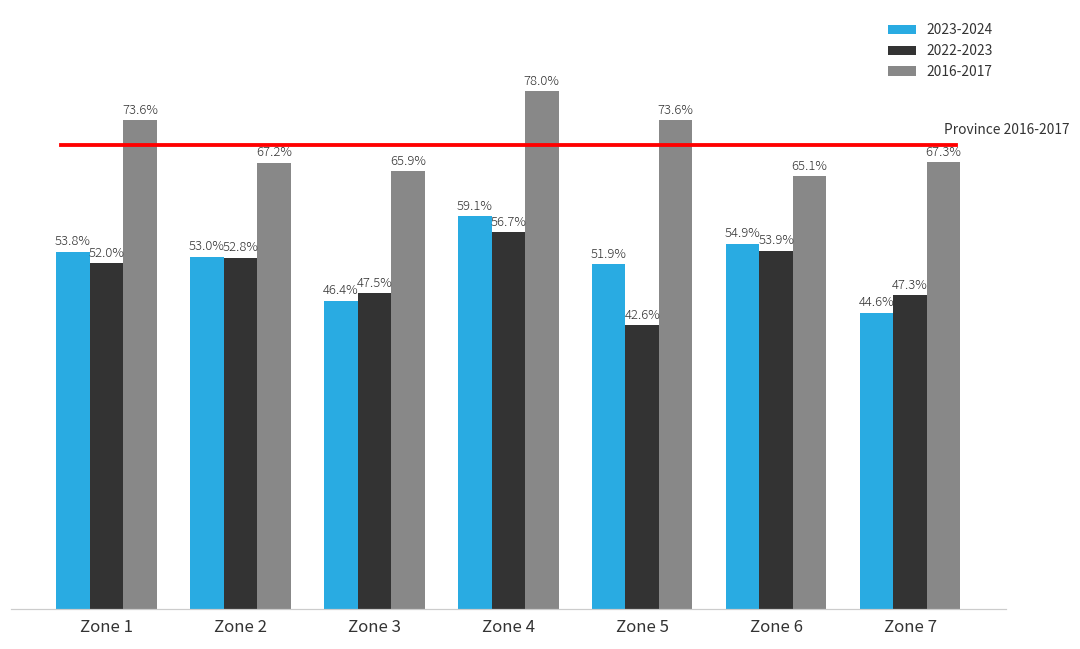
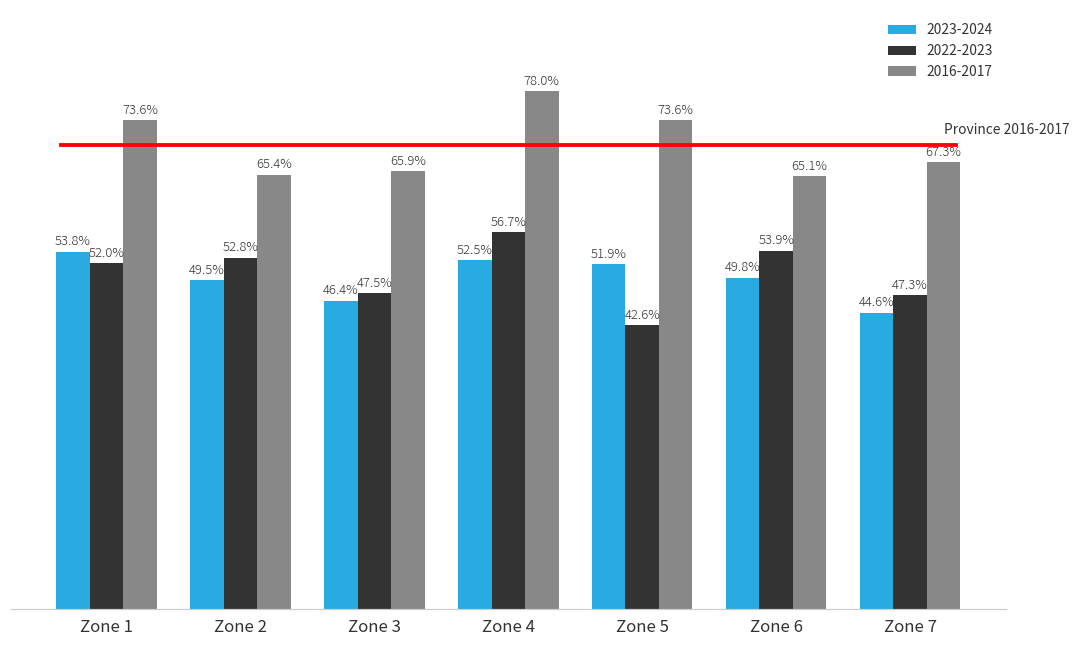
  {
    "2023-2024": {
      "Zone 1": "53.8%",
-     "Zone 2": "53.0%",
+     "Zone 2": "49.5%",
      "Zone 3": "46.4%",
-     "Zone 4": "59.1%",
+     "Zone 4": "52.5%",
      "Zone 5": "51.9%",
-     "Zone 6": "54.9%",
+     "Zone 6": "49.8%",
      "Zone 7": "44.6%"
    },
    "2022-2023": {
      "Zone 1": "52.0%",
      "Zone 2": "52.8%",
      "Zone 3": "47.5%",
      "Zone 4": "56.7%",
      "Zone 5": "42.6%",
      "Zone 6": "53.9%",
      "Zone 7": "47.3%"
    },
    "2016-2017": {
      "Zone 1": "73.6%",
-     "Zone 2": "67.2%",
+     "Zone 2": "65.4%",
      "Zone 3": "65.9%",
      "Zone 4": "78.0%",
      "Zone 5": "73.6%",
      "Zone 6": "65.1%",
      "Zone 7": "67.3%"
    }
  }
